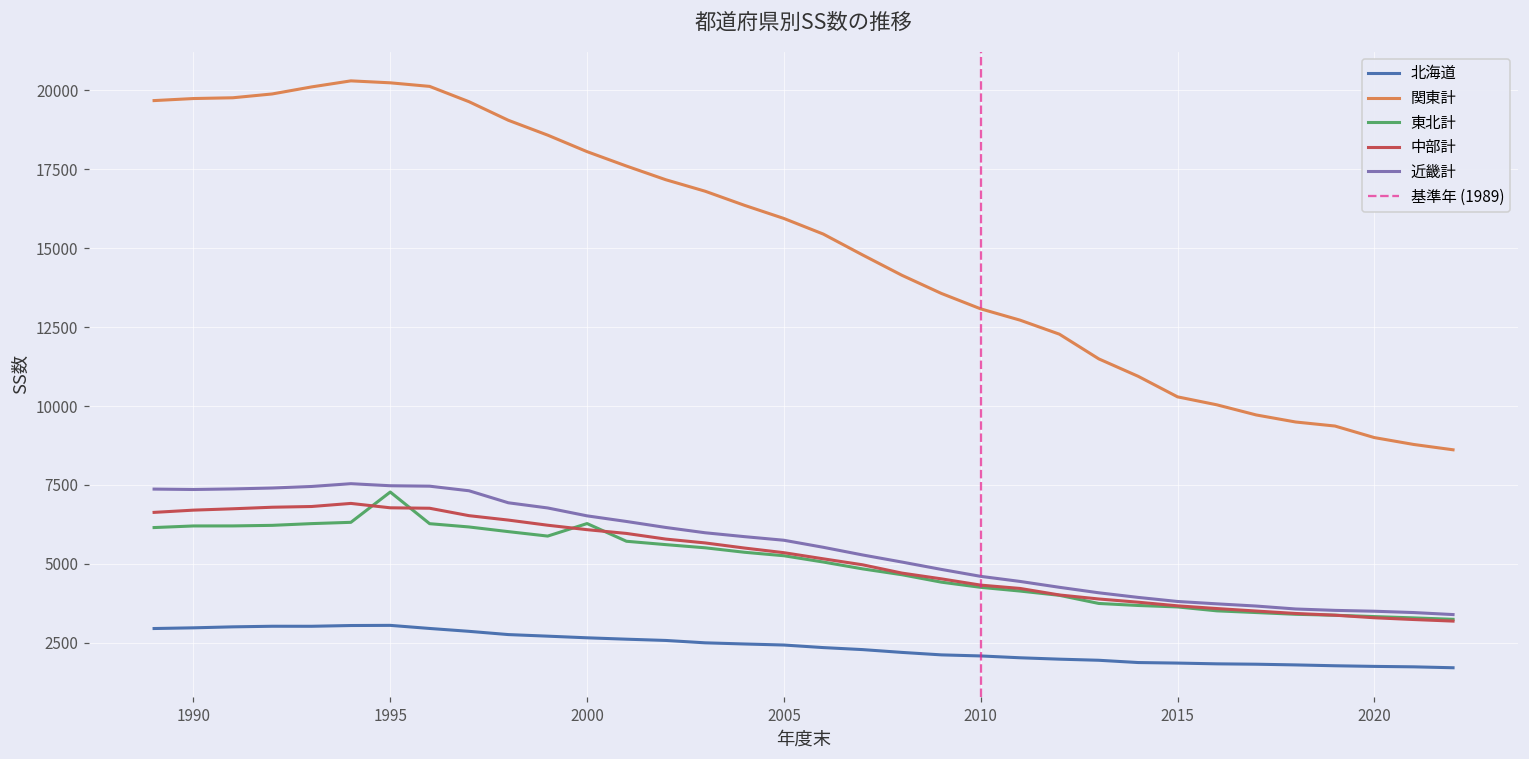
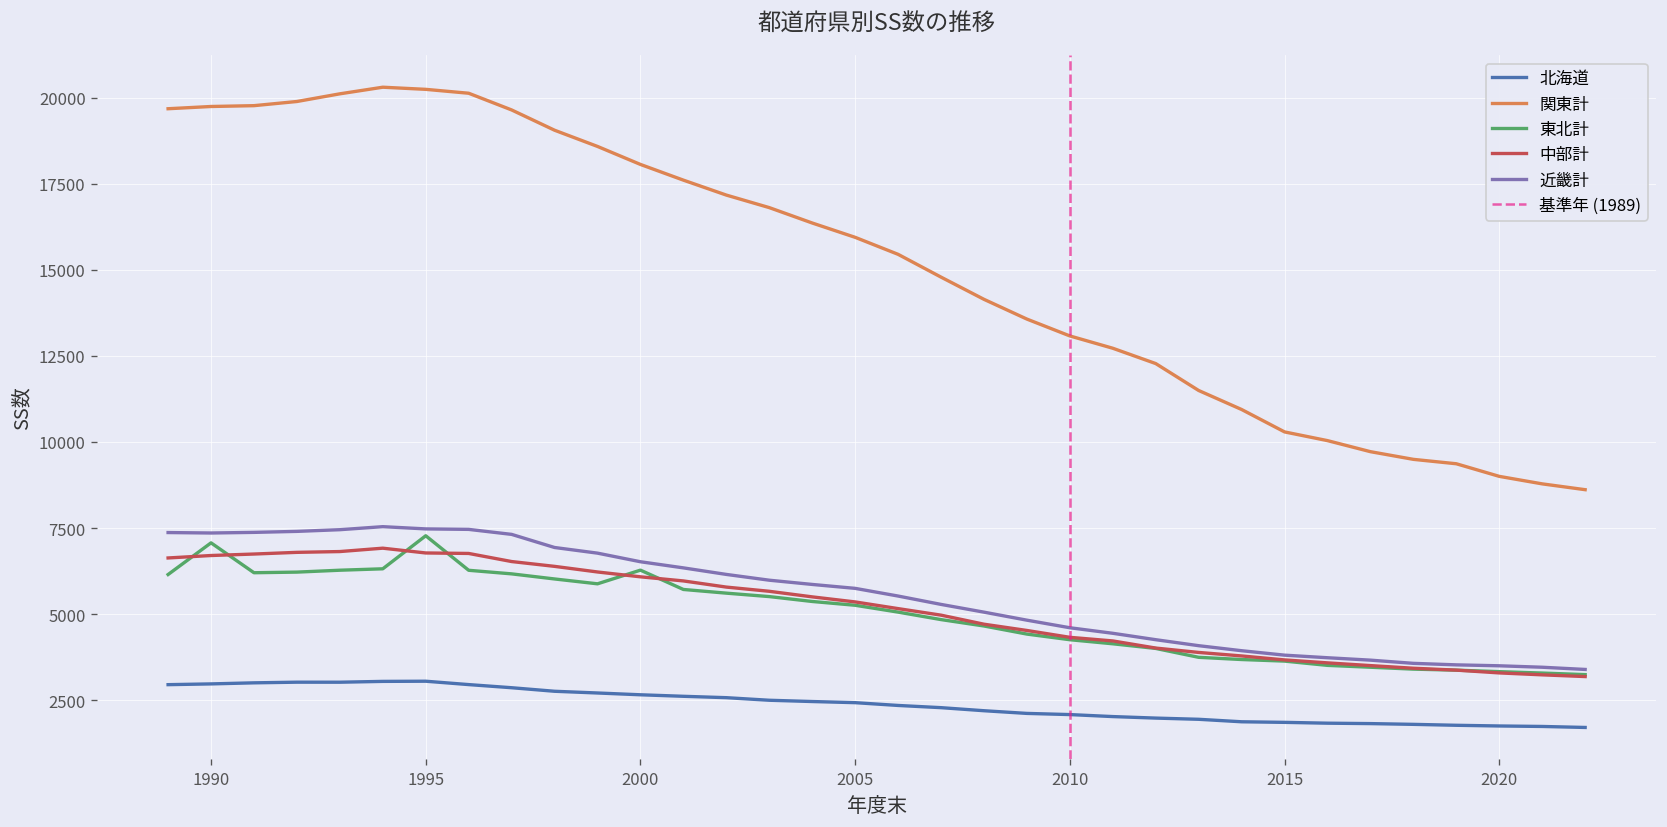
  {
    "東北計": {
-     "1990": 6200,
+     "1990": 7100,
      "1995": 7300,
      "2000": 6300,
      "2005": 5300
    }
  }
